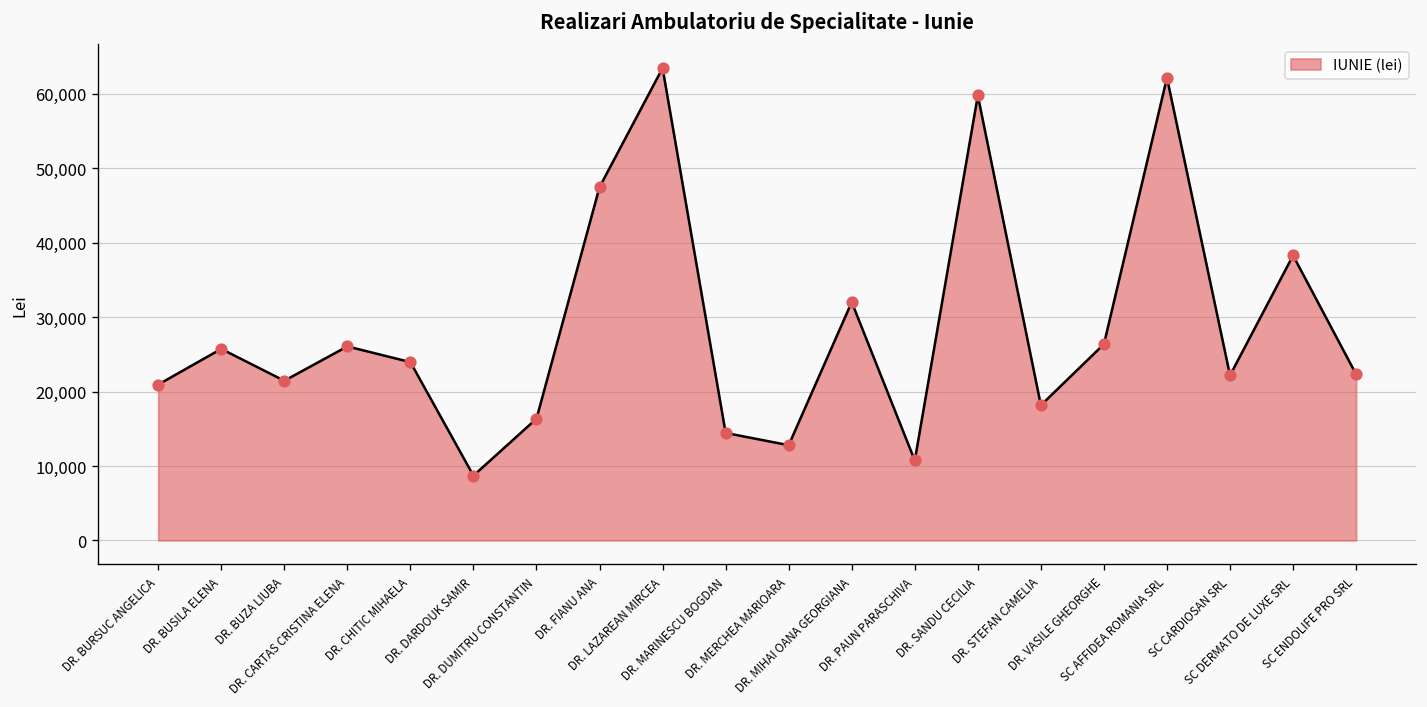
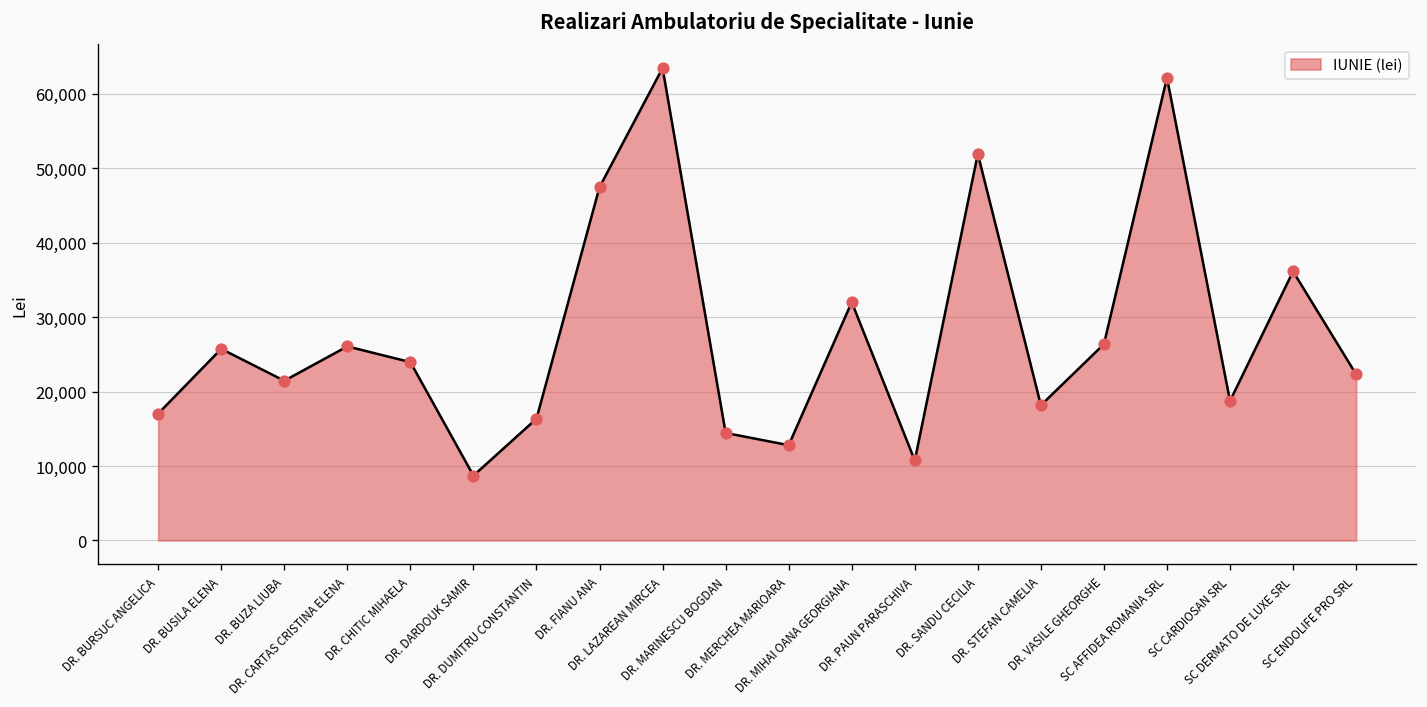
  {
-   "DR. BURSUC ANGELICA": "21,000",
+   "DR. BURSUC ANGELICA": "17,000",
    "DR. BUSILA ELENA": "26,000",
    "DR. BUZA LIUBA": "21,000",
    "DR. CARTAS CRISTINA ELENA": "26,000",
    "DR. CHITIC MIHAELA": "24,000",
    "DR. DARDOUK SAMIR": "9,000",
    "DR. DUMITRU CONSTANTIN": "16,000",
    "DR. FIANU ANA": "47,000",
    "DR. LAZAREAN MIRCEA": "63,000",
    "DR. MARINESCU BOGDAN": "14,000",
    "DR. MERCHEA MARIOARA": "13,000",
    "DR. MIHAI OANA GEORGIANA": "32,000",
    "DR. PAUN PARASCHIVA": "11,000",
-   "DR. SANDU CECILIA": "60,000",
+   "DR. SANDU CECILIA": "52,000",
    "DR. STEFAN CAMELIA": "18,000",
    "DR. VASILE GHEORGHE": "26,000",
    "SC AFFIDEA ROMANIA SRL": "62,000",
-   "SC CARDIOSAN SRL": "22,000",
-   "SC DERMATO DE LUXE SRL": "38,000",
+   "SC CARDIOSAN SRL": "19,000",
+   "SC DERMATO DE LUXE SRL": "36,000",
    "SC ENDOLIFE PRO SRL": "22,000"
  }
